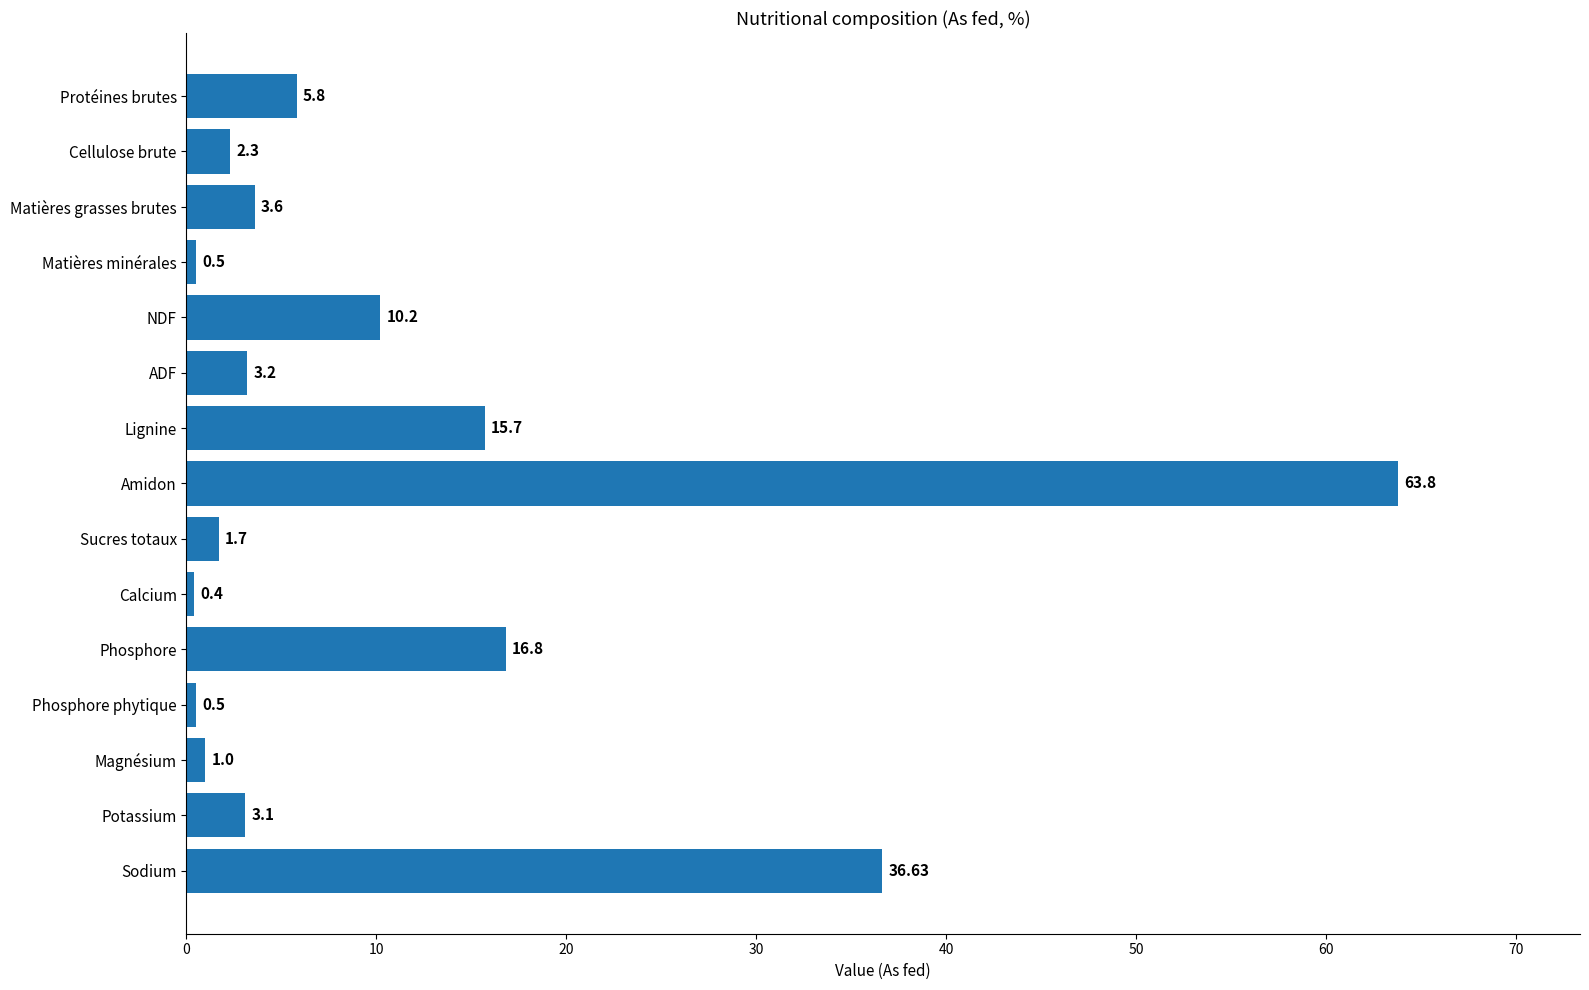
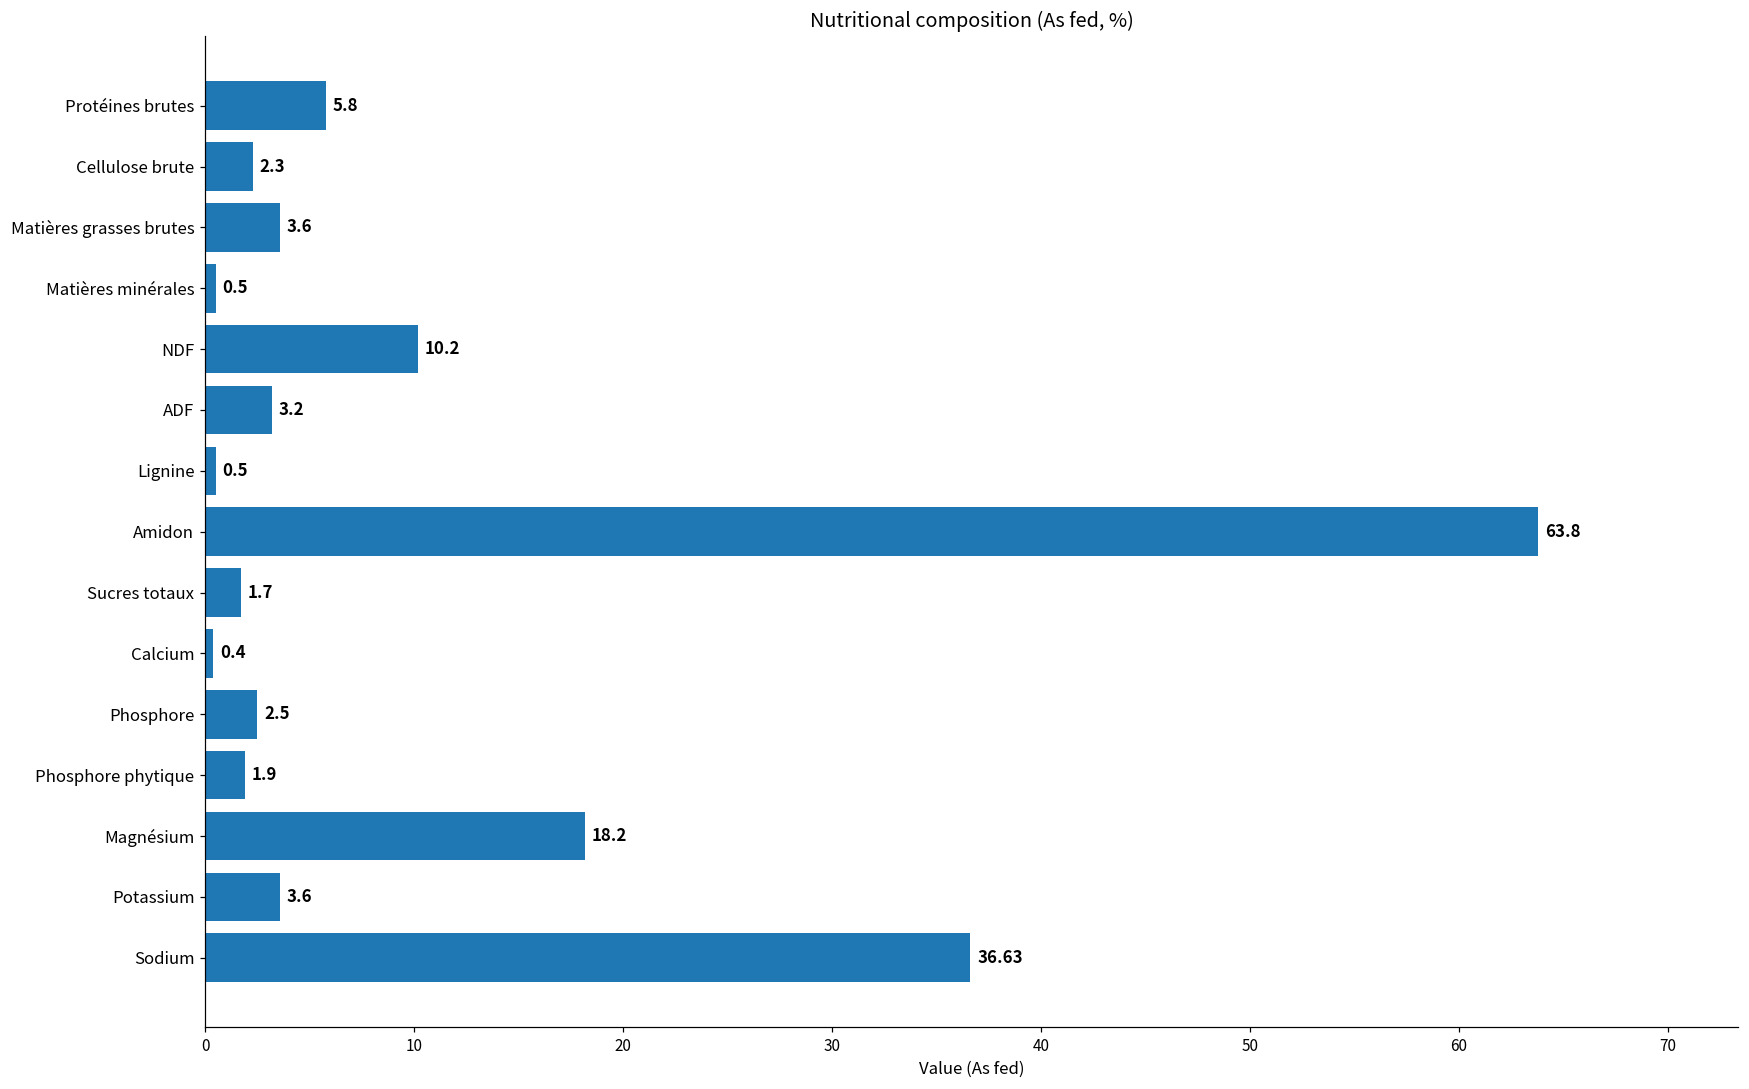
  {
    "Protéines brutes": 5.8,
    "Cellulose brute": 2.3,
    "Matières grasses brutes": 3.6,
    "Matières minérales": 0.5,
    "NDF": 10.2,
    "ADF": 3.2,
-   "Lignine": 15.7,
+   "Lignine": 0.5,
    "Amidon": 63.8,
    "Sucres totaux": 1.7,
    "Calcium": 0.4,
-   "Phosphore": 16.8,
-   "Phosphore phytique": 0.5,
-   "Magnésium": 1.0,
-   "Potassium": 3.1,
+   "Phosphore": 2.5,
+   "Phosphore phytique": 1.9,
+   "Magnésium": 18.2,
+   "Potassium": 3.6,
    "Sodium": 36.63
  }
